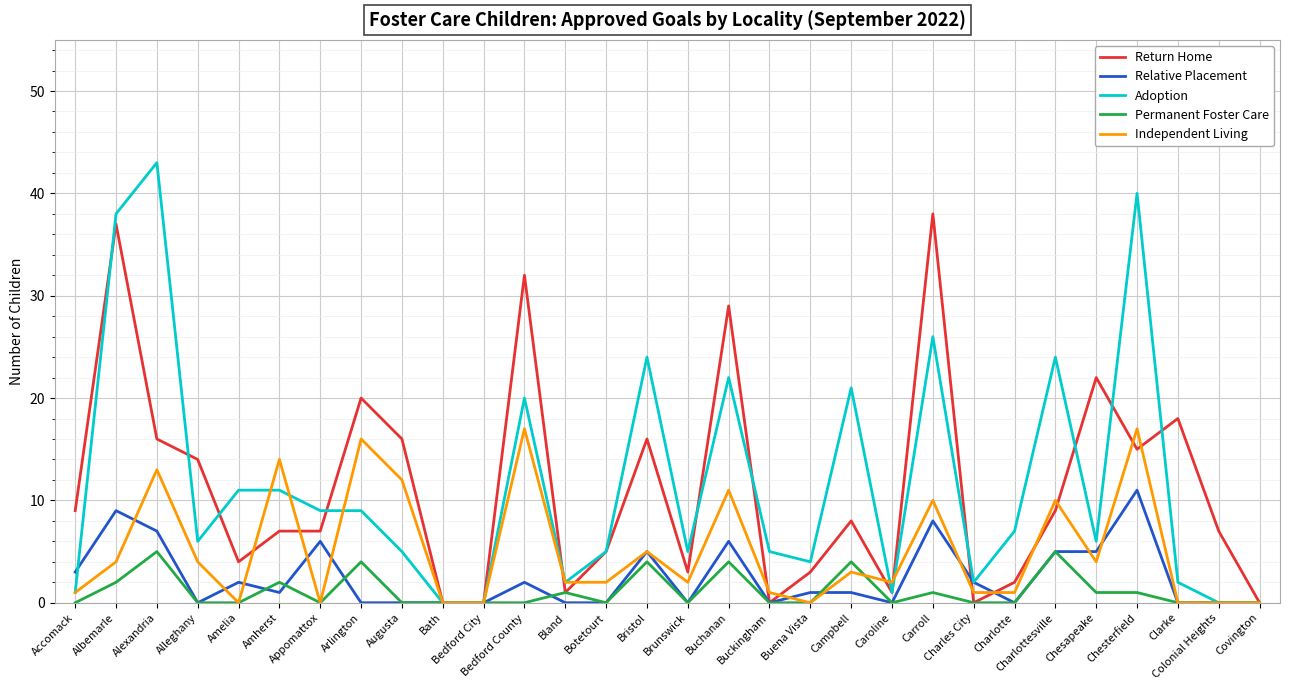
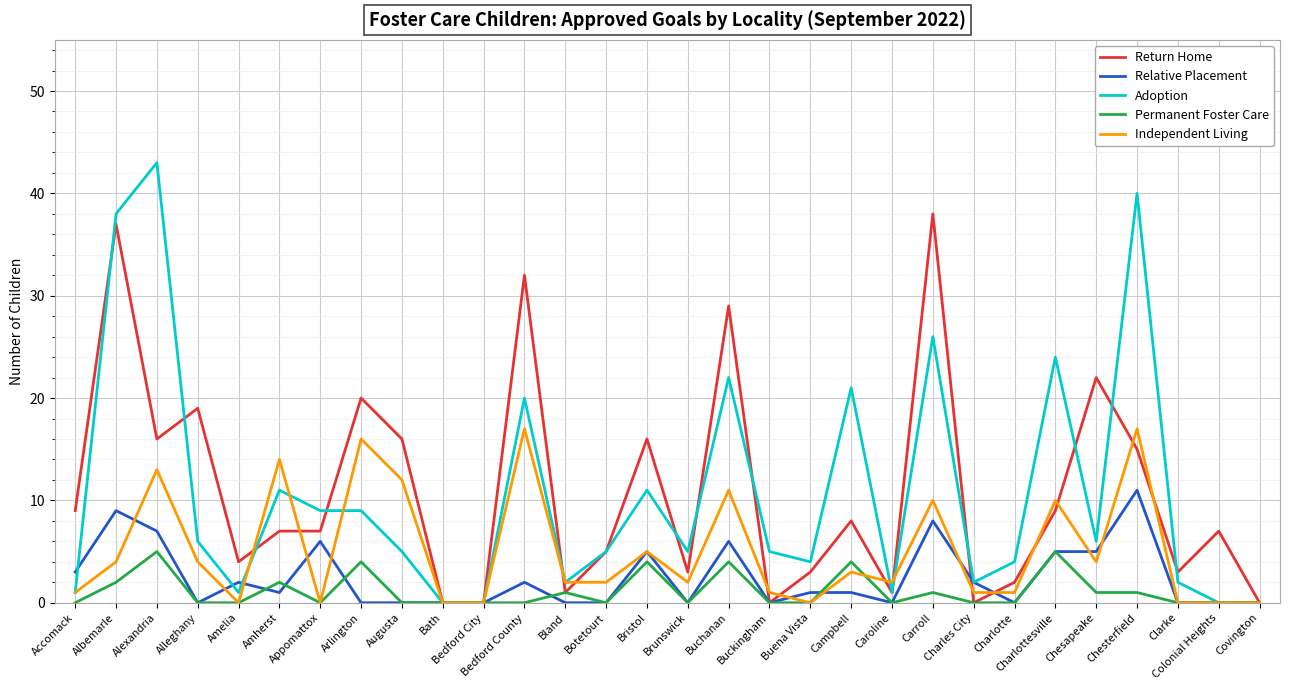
  {
    "Return Home": {
      "Accomack": 9,
      "Albemarle": 37,
      "Alexandria": 16,
-     "Alleghany": 14,
+     "Alleghany": 19,
      "Amelia": 4,
      "Amherst": 7,
      "Appomattox": 7,
      "Arlington": 20,
      "Augusta": 16,
      "Bedford County": 32,
      "Bristol": 16,
      "Brunswick": 3,
      "Buchanan": 29,
      "Buena Vista": 3,
      "Campbell": 8,
      "Carroll": 38,
      "Charlotte": 2,
      "Charlottesville": 9,
      "Chesapeake": 22,
      "Chesterfield": 15,
-     "Clarke": 18,
+     "Clarke": 3,
      "Colonial Heights": 7
    },
    "Relative Placement": {
      "Accomack": 3,
      "Albemarle": 9,
      "Alexandria": 7,
      "Amelia": 2,
      "Amherst": 1,
      "Appomattox": 6,
      "Arlington": 0,
      "Bedford County": 2,
      "Bland": 0,
      "Buchanan": 6,
      "Buena Vista": 1,
      "Campbell": 1,
      "Carroll": 8,
      "Chesapeake": 5,
      "Chesterfield": 11
    },
    "Adoption": {
      "Albemarle": 38,
      "Alexandria": 43,
      "Alleghany": 6,
-     "Amelia": 11,
+     "Amelia": 1,
      "Amherst": 11,
      "Appomattox": 9,
      "Arlington": 9,
      "Augusta": 5,
      "Bedford County": 20,
-     "Bristol": 24,
+     "Bristol": 11,
      "Brunswick": 5,
      "Buchanan": 22,
      "Buckingham": 5,
      "Buena Vista": 4,
      "Campbell": 21,
      "Carroll": 26,
-     "Charlotte": 7,
+     "Charlotte": 4,
      "Charlottesville": 24,
      "Chesapeake": 6,
      "Chesterfield": 40,
      "Clarke": 2
    },
    "Permanent Foster Care": {
      "Accomack": 0,
      "Albemarle": 2,
      "Alexandria": 5,
      "Amherst": 2,
      "Arlington": 4,
      "Bedford County": 0,
      "Bristol": 4,
      "Buchanan": 4,
      "Campbell": 4,
      "Carroll": 1,
      "Chesapeake": 1,
      "Chesterfield": 1
    },
    "Independent Living": {
      "Albemarle": 4,
      "Alexandria": 13,
      "Alleghany": 4,
      "Amherst": 14,
      "Arlington": 16,
      "Augusta": 12,
      "Bedford County": 17,
      "Botetourt": 2,
      "Brunswick": 2,
      "Buchanan": 11,
      "Buckingham": 1,
      "Campbell": 3,
      "Caroline": 2,
      "Carroll": 10,
      "Charles City": 1,
      "Charlotte": 1,
      "Charlottesville": 10,
      "Chesapeake": 4,
      "Chesterfield": 17
    }
  }
